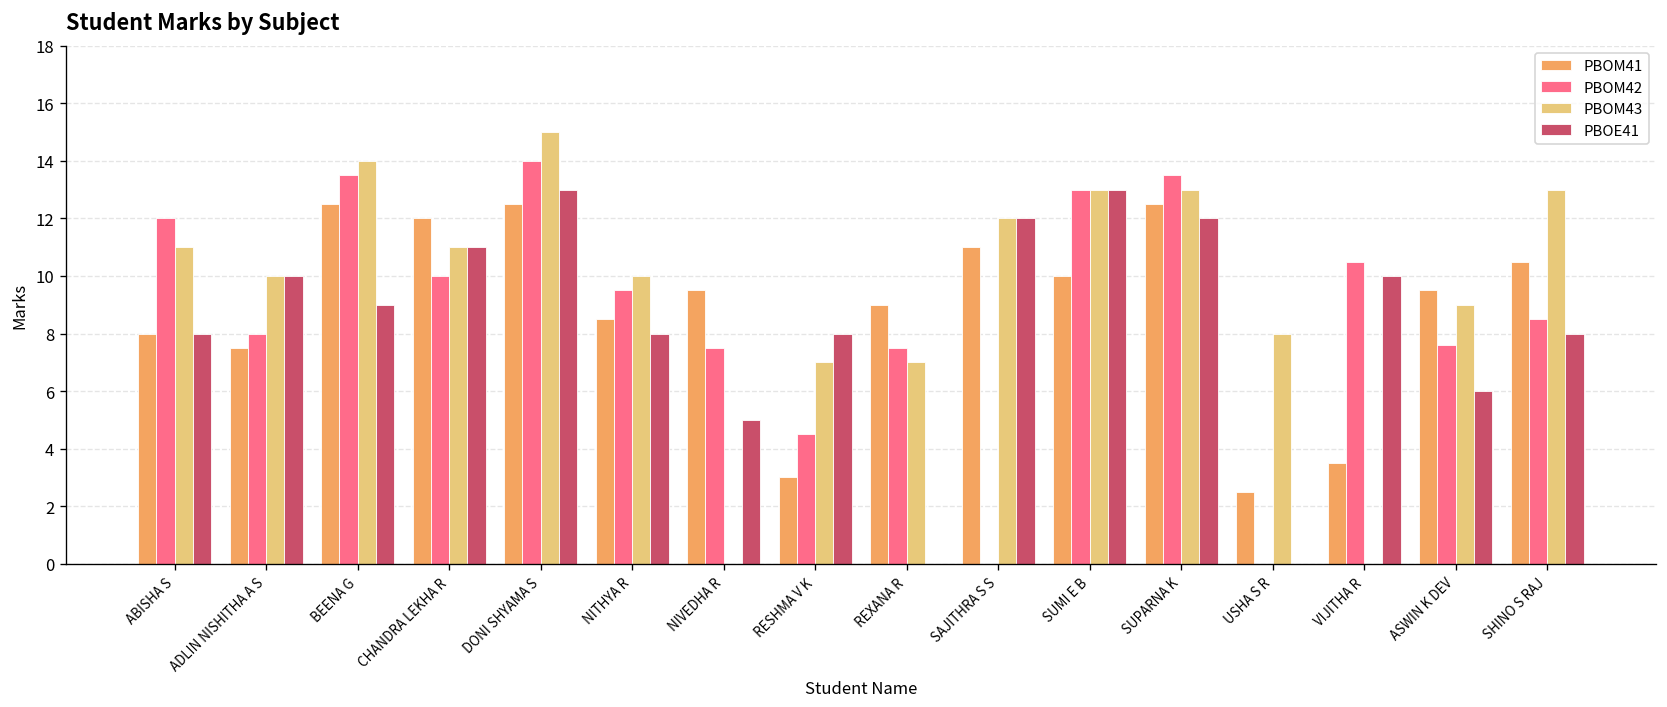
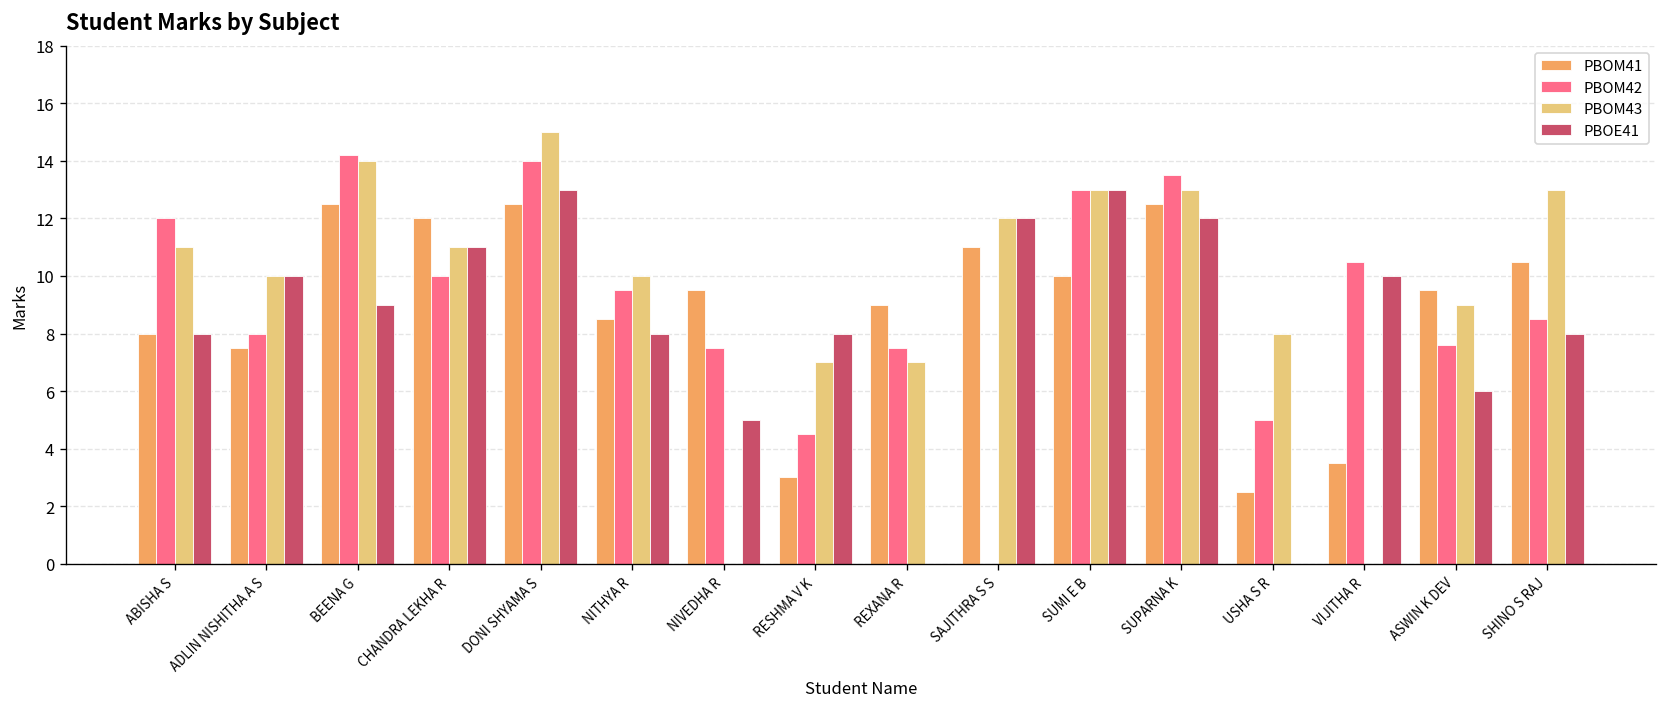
  {
    "PBOM42": {
      "ABISHA S": 12.0,
      "ADLIN NISHITHA A S": 8.0,
-     "BEENA G": 13.5,
+     "BEENA G": 14.2,
      "CHANDRA LEKHA R": 10.0,
      "DONI SHYAMA S": 14.0,
      "NITHYA R": 9.5,
      "NIVEDHA R": 7.5,
      "RESHMA V K": 4.5,
      "REXANA R": 7.5,
      "SAJITHRA S S": 0.0,
      "SUMI E B": 13.0,
      "SUPARNA K": 13.5,
-     "USHA S R": 0,
+     "USHA S R": 5,
      "VIJITHA R": 10.5,
      "ASWIN K DEV": 7.6,
      "SHINO S RAJ": 8.5
    },
    "PBOE41": {
      "ABISHA S": 8.0,
      "ADLIN NISHITHA A S": 10.0,
      "BEENA G": 9.0,
      "CHANDRA LEKHA R": 11.0,
      "DONI SHYAMA S": 13.0,
      "NITHYA R": 8.0,
      "NIVEDHA R": 5.0,
      "RESHMA V K": 8.0,
      "REXANA R": 0.0,
      "SAJITHRA S S": 12.0,
      "SUMI E B": 13.0,
      "SUPARNA K": 12.0,
      "USHA S R": 0.0,
      "VIJITHA R": 10.0,
      "ASWIN K DEV": 6.0,
      "SHINO S RAJ": 8.0
    }
  }
